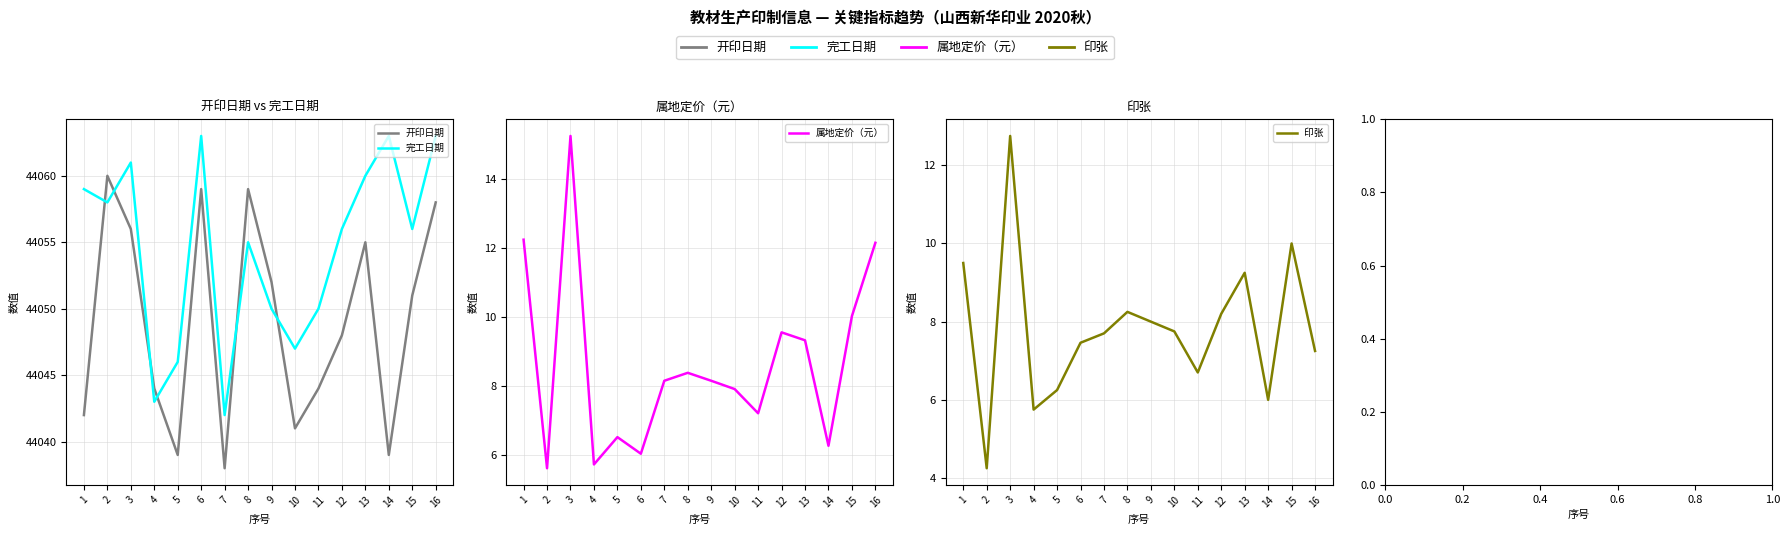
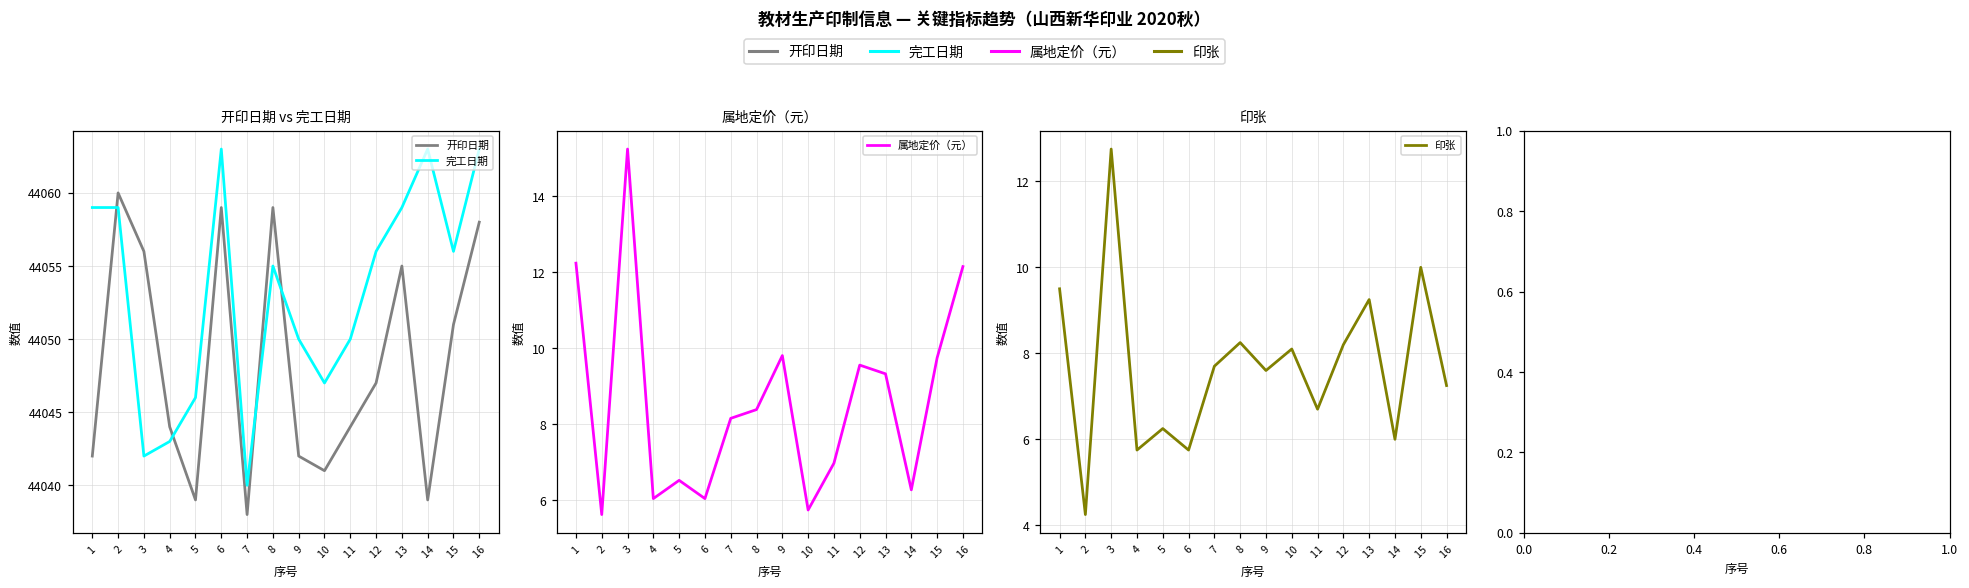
  {
    "开印日期 vs 完工日期": {
      "开印日期": {
        "1": 44042,
        "2": 44060,
        "3": 44056,
        "4": 44044,
        "5": 44039,
        "6": 44059,
        "7": 44038,
        "8": 44059,
-       "9": 44052,
+       "9": 44042,
        "10": 44041,
        "11": 44044,
-       "12": 44048,
+       "12": 44047,
        "13": 44055,
        "14": 44039,
        "15": 44051,
        "16": 44058
      },
      "完工日期": {
        "1": 44059,
-       "2": 44058,
-       "3": 44061,
+       "2": 44059,
+       "3": 44042,
        "4": 44043,
        "5": 44046,
        "6": 44063,
-       "7": 44042,
+       "7": 44040,
        "8": 44055,
        "9": 44050,
        "10": 44047,
        "11": 44050,
        "12": 44056,
-       "13": 44060,
+       "13": 44059,
        "15": 44056
      }
    },
    "属地定价（元）": {
      "1": 12.2,
      "2": 5.6,
      "3": 15.2,
-     "4": 5.7,
+     "4": 6.1,
      "5": 6.5,
      "6": 6.1,
      "7": 8.2,
      "8": 8.4,
-     "9": 8.2,
-     "10": 7.9,
-     "11": 7.2,
+     "9": 9.8,
+     "10": 5.8,
+     "11": 7.0,
      "12": 9.6,
      "13": 9.3,
      "14": 6.3,
-     "15": 10.0,
+     "15": 9.8,
      "16": 12.2
    },
    "印张": {
      "1": 9.5,
      "2": 4.3,
      "3": 12.8,
      "4": 5.8,
      "5": 6.3,
-     "6": 7.5,
+     "6": 5.8,
      "7": 7.7,
      "8": 8.3,
-     "9": 8.0,
-     "10": 7.8,
+     "9": 7.6,
+     "10": 8.1,
      "11": 6.7,
      "12": 8.2,
      "13": 9.3,
      "14": 6.0,
      "15": 10.0,
      "16": 7.3
    }
  }
